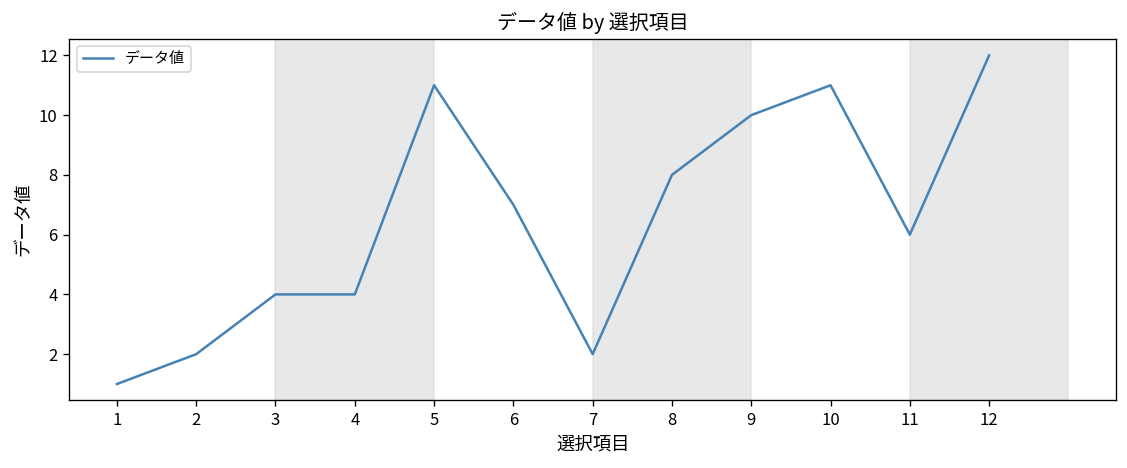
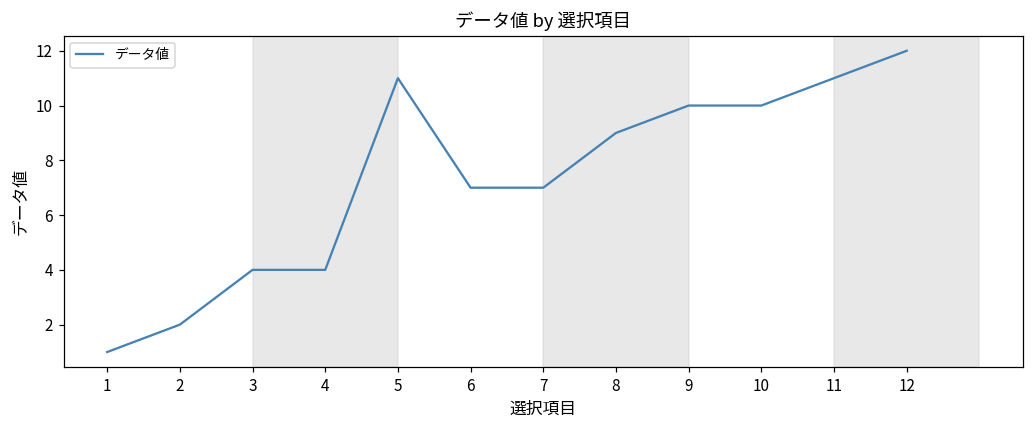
  {
    "1": 1,
    "2": 2,
    "3": 4,
    "4": 4,
    "5": 11,
    "6": 7,
-   "7": 2,
-   "8": 8,
+   "7": 7,
+   "8": 9,
    "9": 10,
-   "10": 11,
-   "11": 6,
+   "10": 10,
+   "11": 11,
    "12": 12
  }
